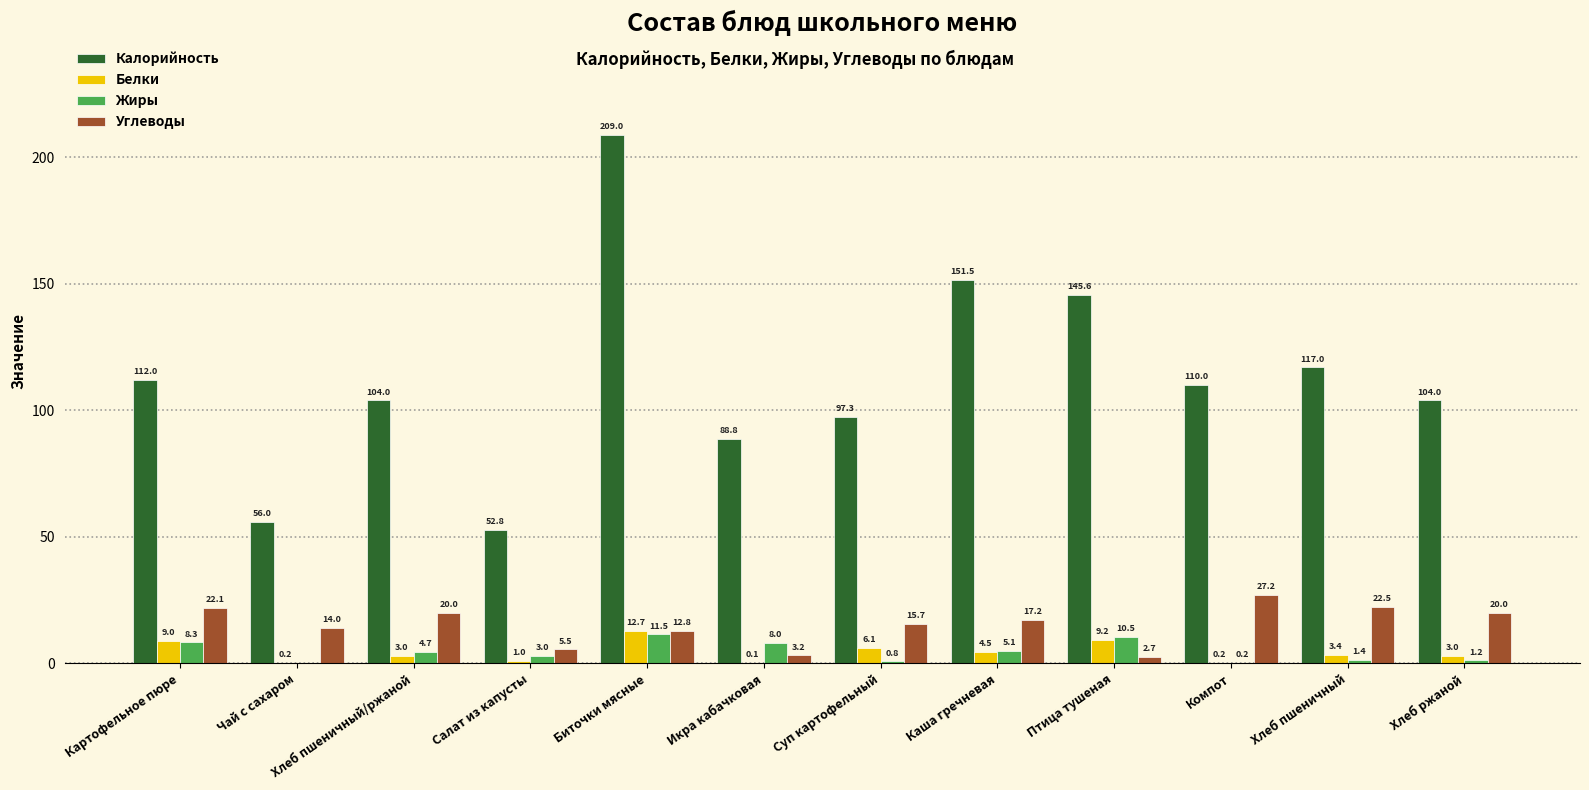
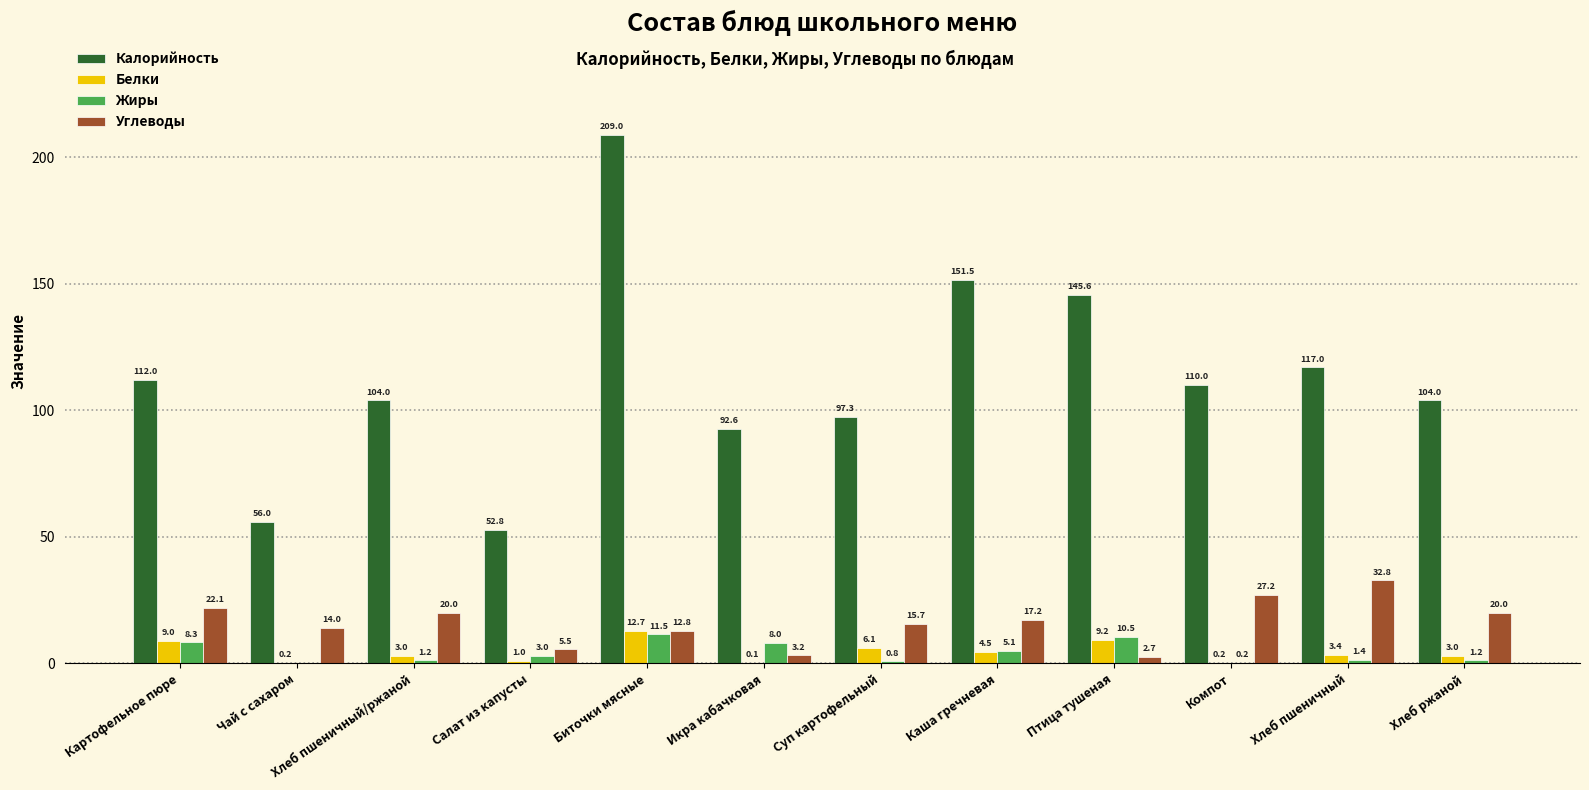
  {
    "Калорийность": {
      "Картофельное пюре": 112.0,
      "Чай с сахаром": 56.0,
      "Хлеб пшеничный/ржаной": 104.0,
      "Салат из капусты": 52.8,
      "Биточки мясные": 209.0,
-     "Икра кабачковая": 88.8,
+     "Икра кабачковая": 92.6,
      "Суп картофельный": 97.3,
      "Каша гречневая": 151.5,
      "Птица тушеная": 145.6,
      "Компот": 110.0,
      "Хлеб пшеничный": 117.0,
      "Хлеб ржаной": 104.0
    },
    "Белки": {
      "Картофельное пюре": 9.0,
      "Чай с сахаром": 0.2,
      "Хлеб пшеничный/ржаной": 3.0,
      "Салат из капусты": 1.0,
      "Биточки мясные": 12.7,
      "Икра кабачковая": 0.1,
      "Суп картофельный": 6.1,
      "Каша гречневая": 4.5,
      "Птица тушеная": 9.2,
      "Компот": 0.2,
      "Хлеб пшеничный": 3.4,
      "Хлеб ржаной": 3.0
    },
    "Жиры": {
      "Картофельное пюре": 8.3,
-     "Хлеб пшеничный/ржаной": 4.7,
+     "Хлеб пшеничный/ржаной": 1.2,
      "Салат из капусты": 3.0,
      "Биточки мясные": 11.5,
      "Икра кабачковая": 8.0,
      "Суп картофельный": 0.8,
      "Каша гречневая": 5.1,
      "Птица тушеная": 10.5,
      "Компот": 0.2,
      "Хлеб пшеничный": 1.4,
      "Хлеб ржаной": 1.2
    },
    "Углеводы": {
      "Картофельное пюре": 22.1,
      "Чай с сахаром": 14.0,
      "Хлеб пшеничный/ржаной": 20.0,
      "Салат из капусты": 5.5,
      "Биточки мясные": 12.8,
      "Икра кабачковая": 3.2,
      "Суп картофельный": 15.7,
      "Каша гречневая": 17.2,
      "Птица тушеная": 2.7,
      "Компот": 27.2,
-     "Хлеб пшеничный": 22.5,
+     "Хлеб пшеничный": 32.8,
      "Хлеб ржаной": 20.0
    }
  }
